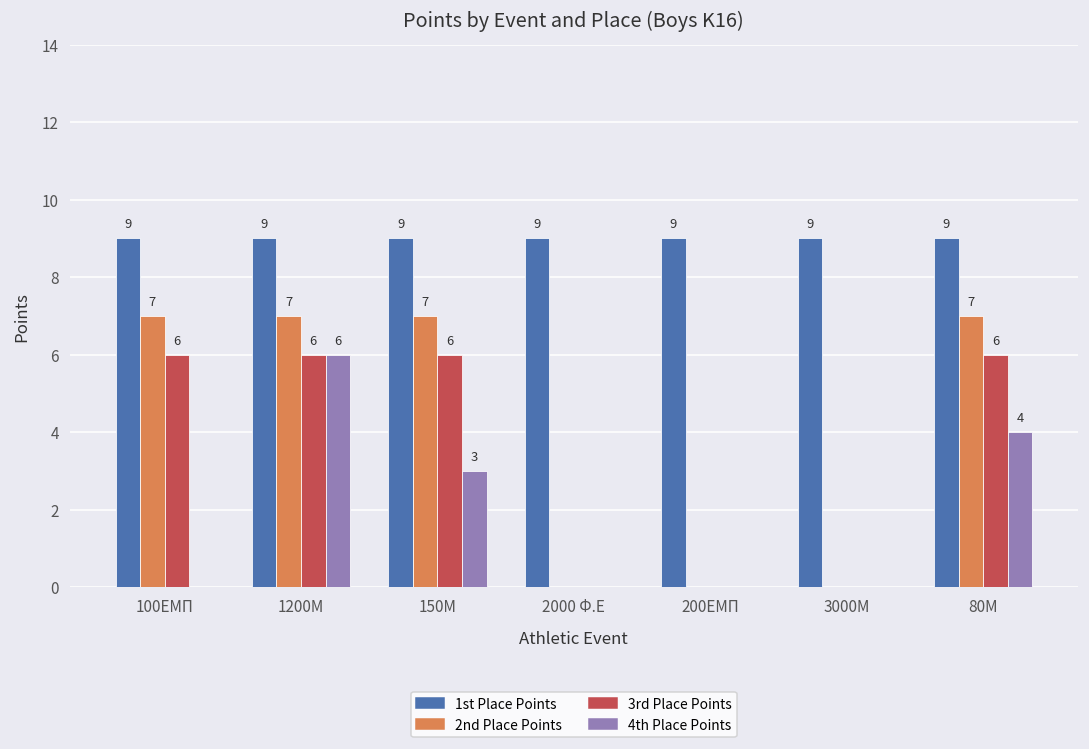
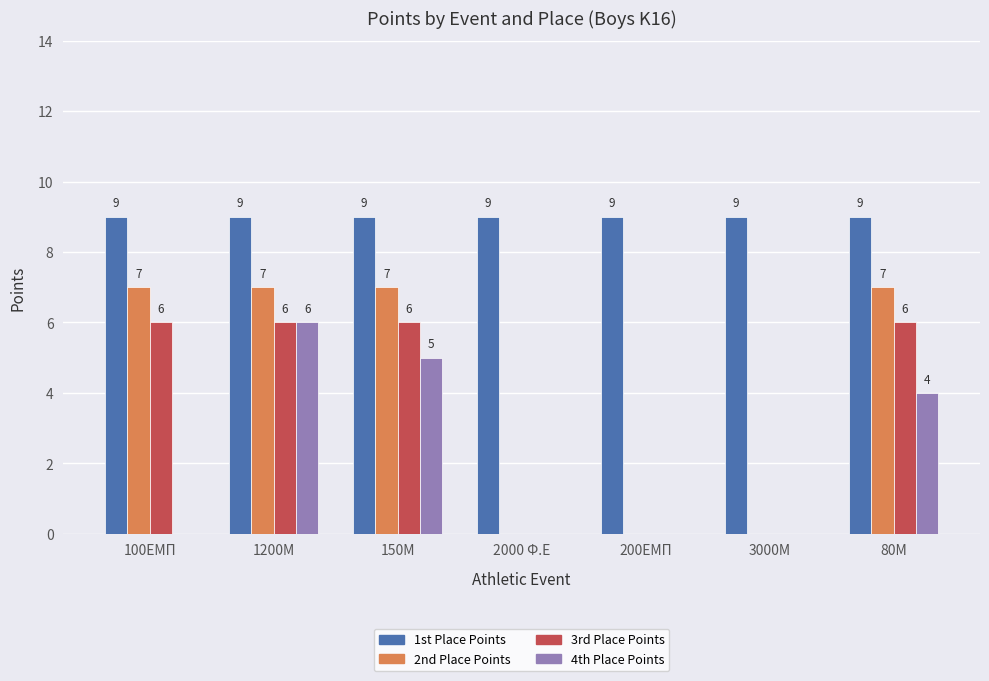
  {
    "1st Place Points": {
      "100ΕΜΠ": 9,
      "1200Μ": 9,
      "150Μ": 9,
      "2000 Φ.Ε": 9,
      "200ΕΜΠ": 9,
      "3000Μ": 9,
      "80Μ": 9
    },
    "4th Place Points": {
      "1200Μ": 6,
-     "150Μ": 3,
+     "150Μ": 5,
      "80Μ": 4
    }
  }
